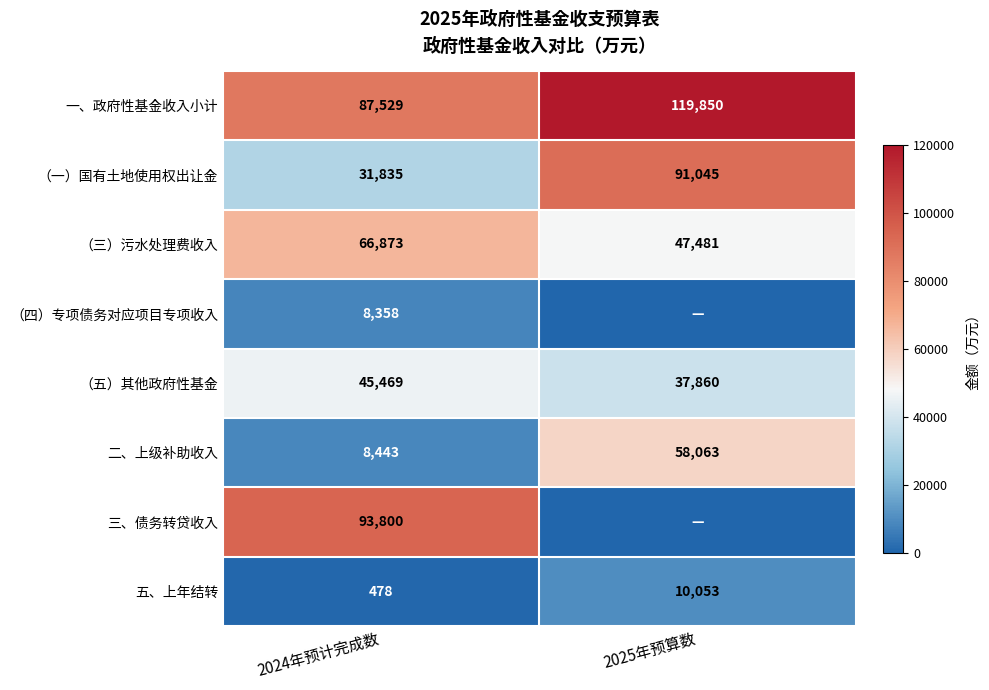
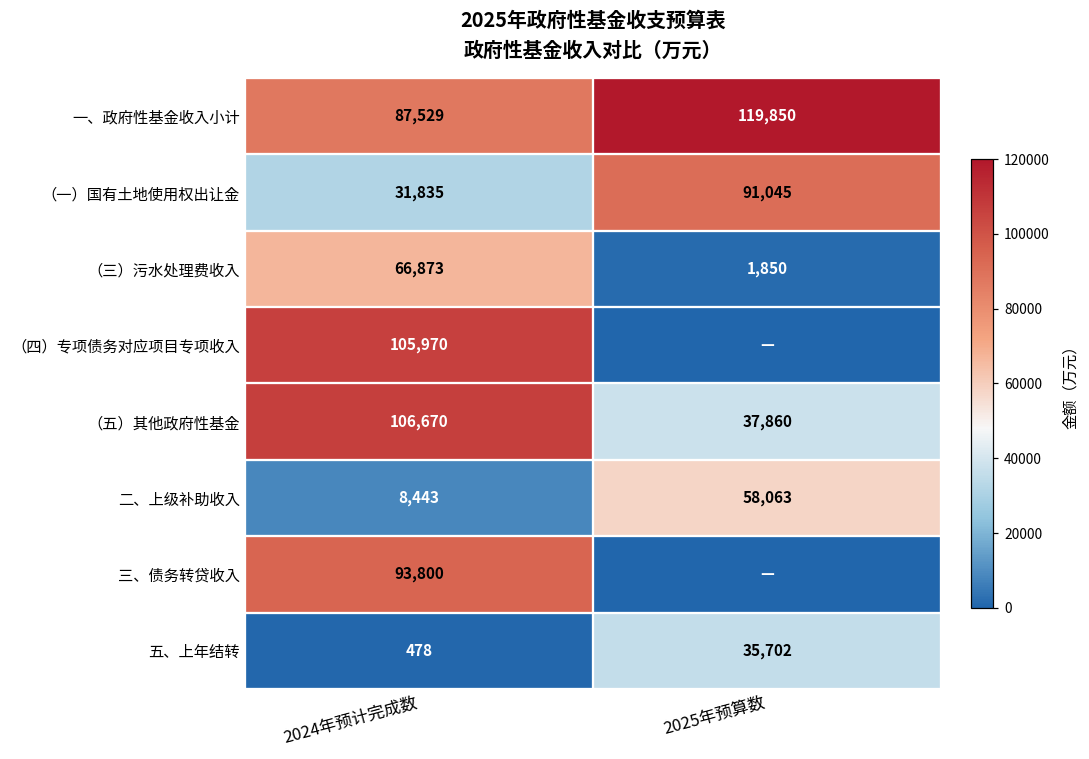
  {
    "一、政府性基金收入小计": {
      "2024年预计完成数": "87,529",
      "2025年预算数": "119,850"
    },
    "（一）国有土地使用权出让金": {
      "2024年预计完成数": "31,835",
      "2025年预算数": "91,045"
    },
    "（三）污水处理费收入": {
      "2024年预计完成数": "66,873",
-     "2025年预算数": "47,481"
+     "2025年预算数": "1,850"
    },
    "（四）专项债务对应项目专项收入": {
-     "2024年预计完成数": "8,358"
+     "2024年预计完成数": "105,970"
    },
    "（五）其他政府性基金": {
-     "2024年预计完成数": "45,469",
+     "2024年预计完成数": "106,670",
      "2025年预算数": "37,860"
    },
    "二、上级补助收入": {
      "2024年预计完成数": "8,443",
      "2025年预算数": "58,063"
    },
    "三、债务转贷收入": {
      "2024年预计完成数": "93,800"
    },
    "五、上年结转": {
      "2024年预计完成数": "478",
-     "2025年预算数": "10,053"
+     "2025年预算数": "35,702"
    }
  }
